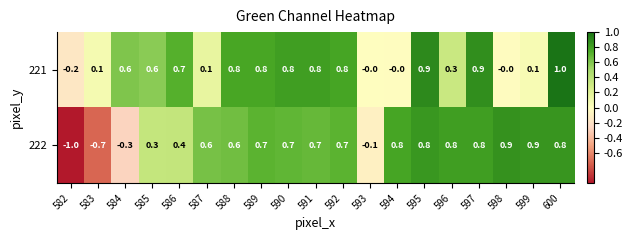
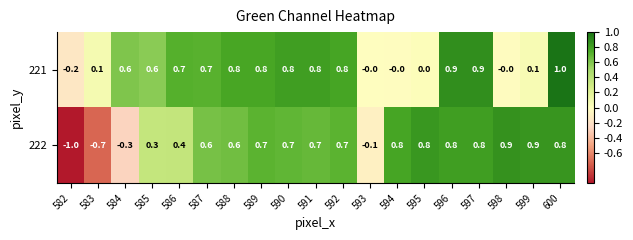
  {
    "221": {
      "582": -0.2,
      "583": 0.1,
      "584": 0.6,
      "585": 0.6,
      "586": 0.7,
-     "587": 0.1,
+     "587": 0.7,
      "588": 0.8,
      "589": 0.8,
      "590": 0.8,
      "591": 0.8,
      "592": 0.8,
      "593": -0.0,
      "594": -0.0,
-     "595": 0.9,
-     "596": 0.3,
+     "595": 0.0,
+     "596": 0.9,
      "597": 0.9,
      "598": -0.0,
      "599": 0.1,
      "600": 1.0
    },
    "222": {
      "582": -1.0,
      "583": -0.7,
      "584": -0.3,
      "585": 0.3,
      "586": 0.4,
      "587": 0.6,
      "588": 0.6,
      "589": 0.7,
      "590": 0.7,
      "591": 0.7,
      "592": 0.7,
      "593": -0.1,
      "594": 0.8,
      "595": 0.8,
      "596": 0.8,
      "597": 0.8,
      "598": 0.9,
      "599": 0.9,
      "600": 0.8
    }
  }
